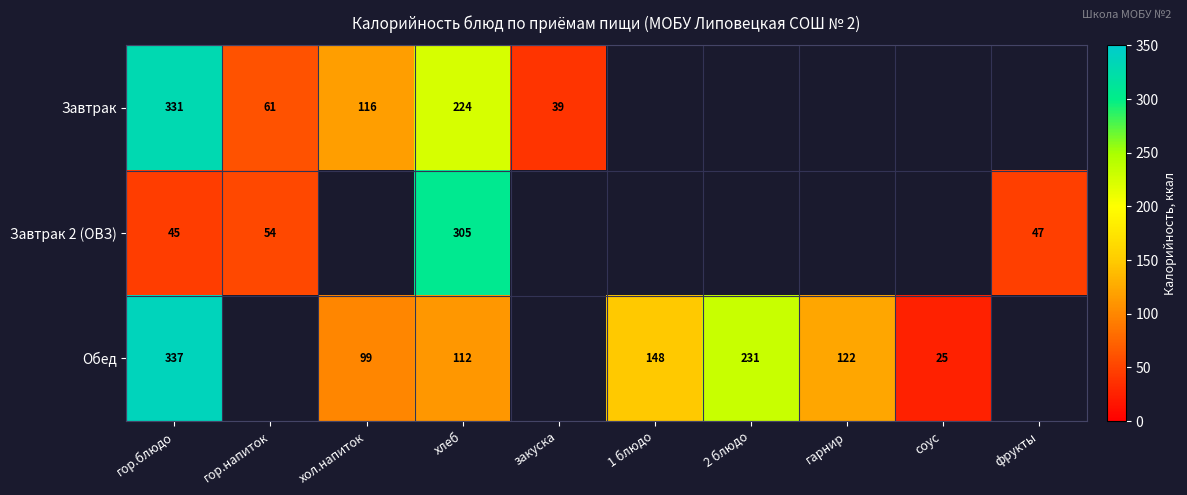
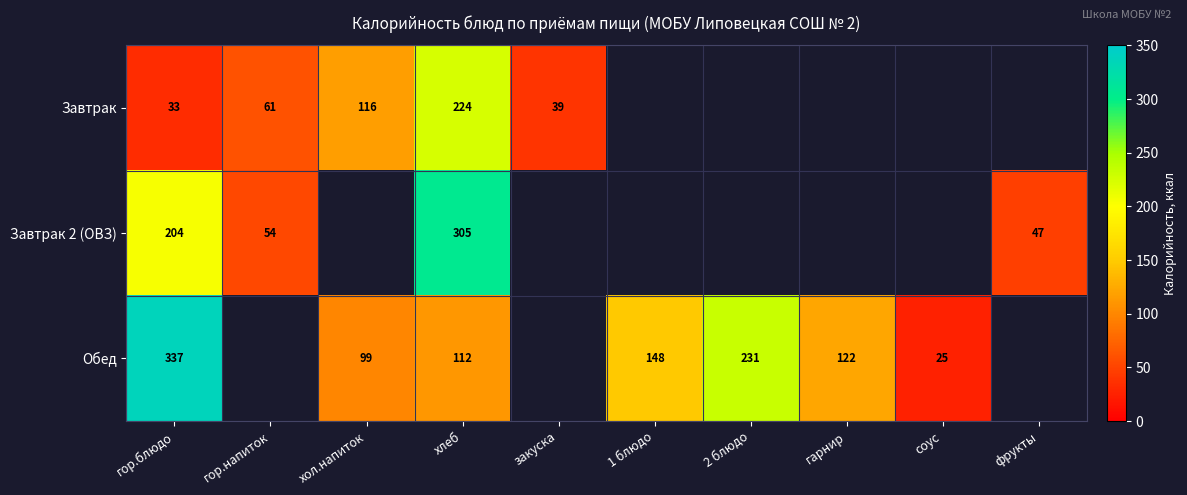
  {
    "Завтрак": {
-     "гор.блюдо": 331,
+     "гор.блюдо": 33,
      "гор.напиток": 61,
      "хол.напиток": 116,
      "хлеб": 224,
      "закуска": 39
    },
    "Завтрак 2 (ОВЗ)": {
-     "гор.блюдо": 45,
+     "гор.блюдо": 204,
      "гор.напиток": 54,
      "хлеб": 305,
      "фрукты": 47
    },
    "Обед": {
      "гор.блюдо": 337,
      "хол.напиток": 99,
      "хлеб": 112,
      "1 блюдо": 148,
      "2 блюдо": 231,
      "гарнир": 122,
      "соус": 25
    }
  }
